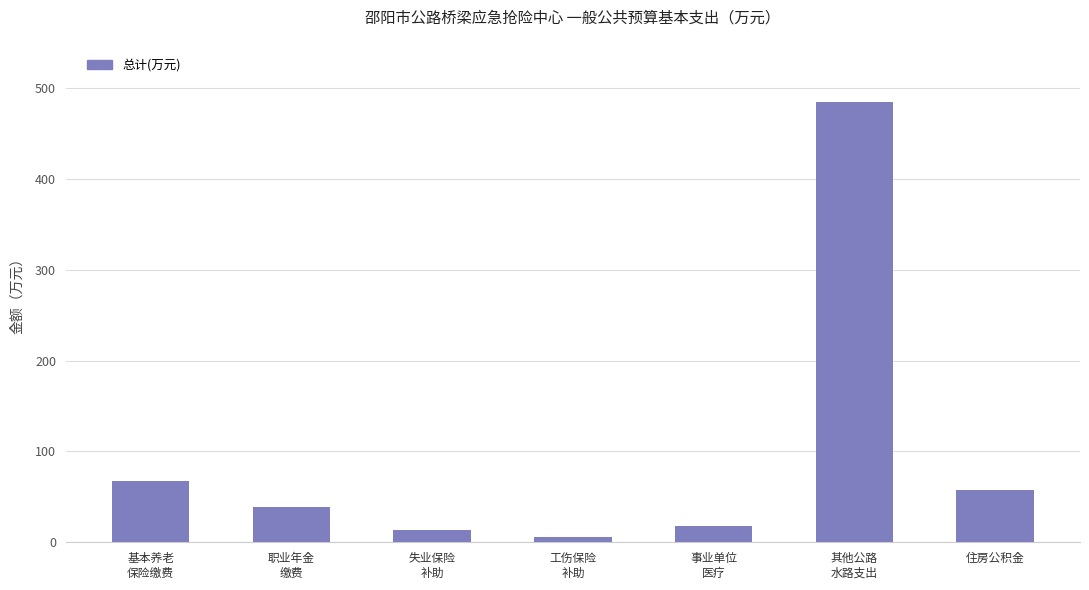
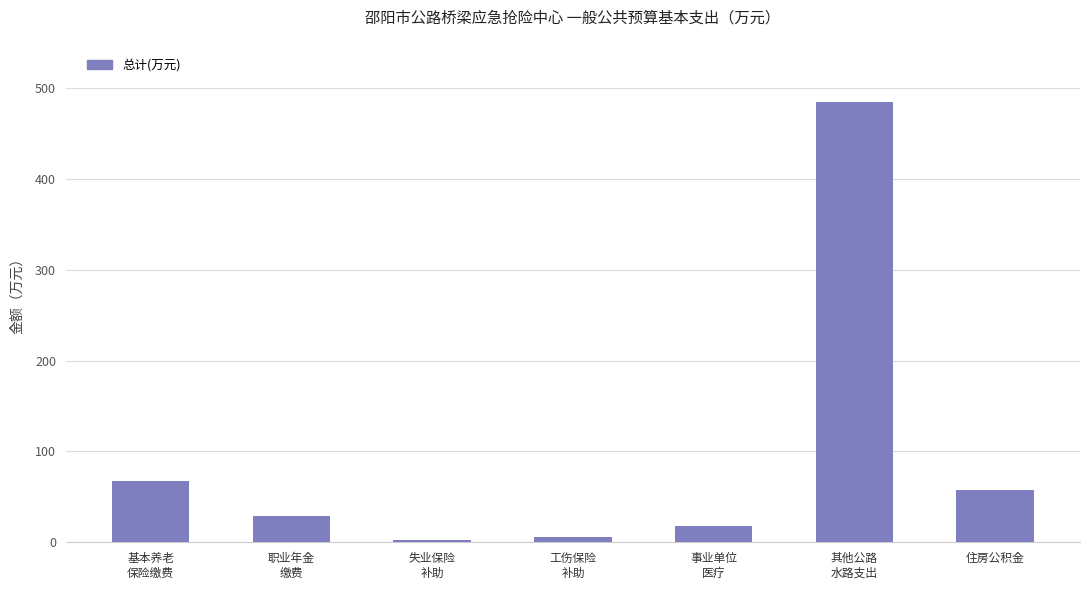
  {
    "基本养老 保险缴费": 70,
-   "职业年金 缴费": 40,
-   "失业保险 补助": 10,
+   "职业年金 缴费": 30,
+   "失业保险 补助": 0,
    "工伤保险 补助": 10,
    "事业单位 医疗": 20,
    "其他公路 水路支出": 480,
    "住房公积金": 60
  }
